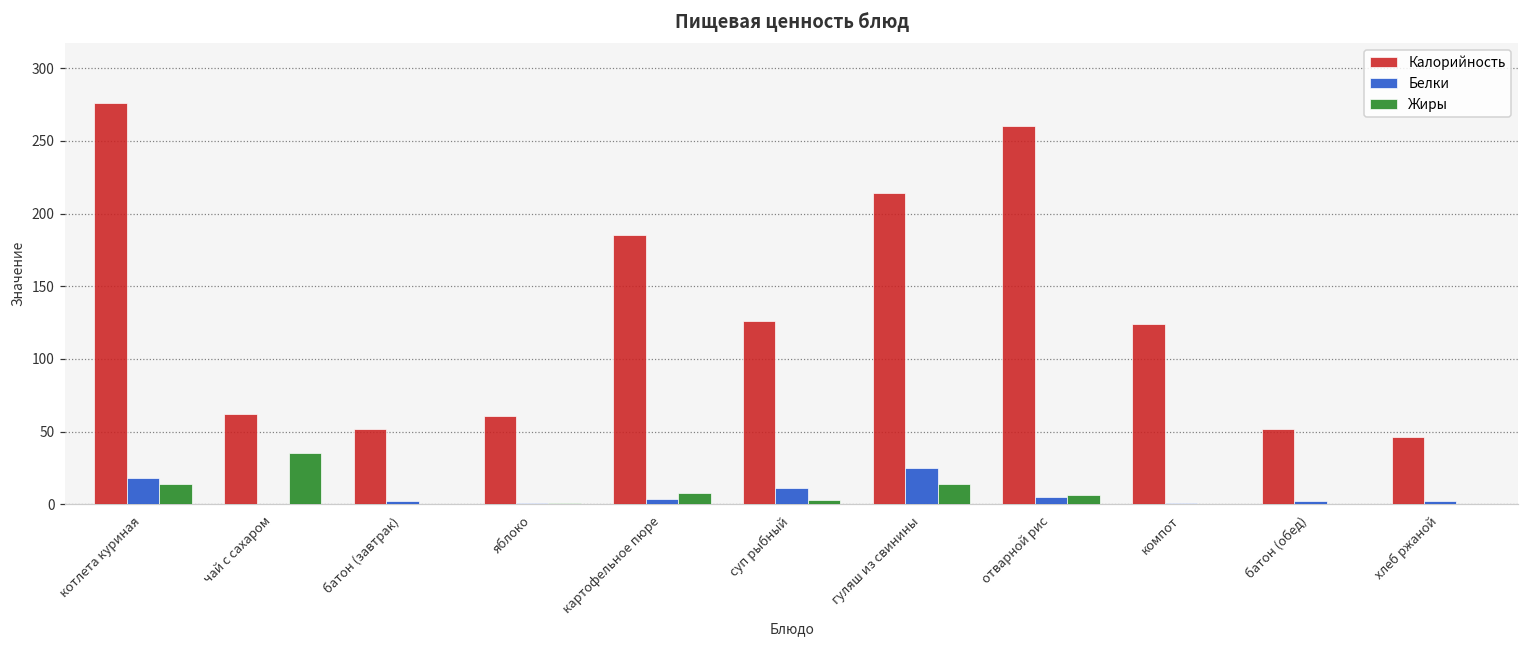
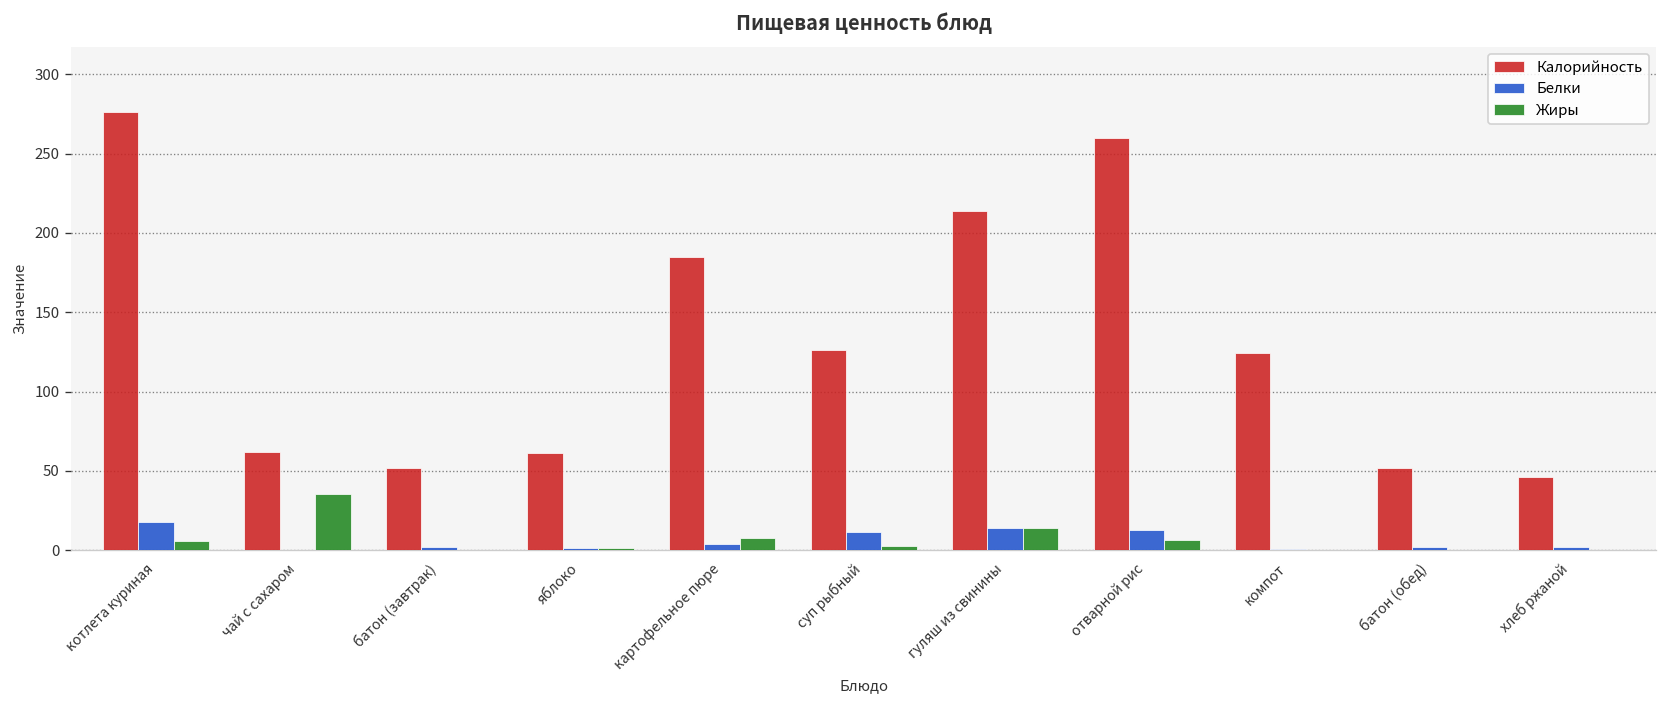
  {
    "Калорийность": {
      "котлета куриная": 276,
      "чай с сахаром": 62,
      "батон (завтрак)": 52,
      "яблоко": 61,
      "картофельное пюре": 185,
      "суп рыбный": 126,
      "гуляш из свинины": 214,
      "отварной рис": 260,
      "компот": 124,
      "батон (обед)": 52,
      "хлеб ржаной": 46
    },
    "Белки": {
      "котлета куриная": 18,
      "батон (завтрак)": 2,
      "картофельное пюре": 4,
      "суп рыбный": 12,
-     "гуляш из свинины": 25,
-     "отварной рис": 5,
+     "гуляш из свинины": 14,
+     "отварной рис": 13,
      "батон (обед)": 2,
      "хлеб ржаной": 2
    },
    "Жиры": {
-     "котлета куриная": 14,
+     "котлета куриная": 6,
      "чай с сахаром": 35,
      "картофельное пюре": 8,
      "суп рыбный": 3,
      "гуляш из свинины": 14,
      "отварной рис": 6,
      "компот": 0
    }
  }
